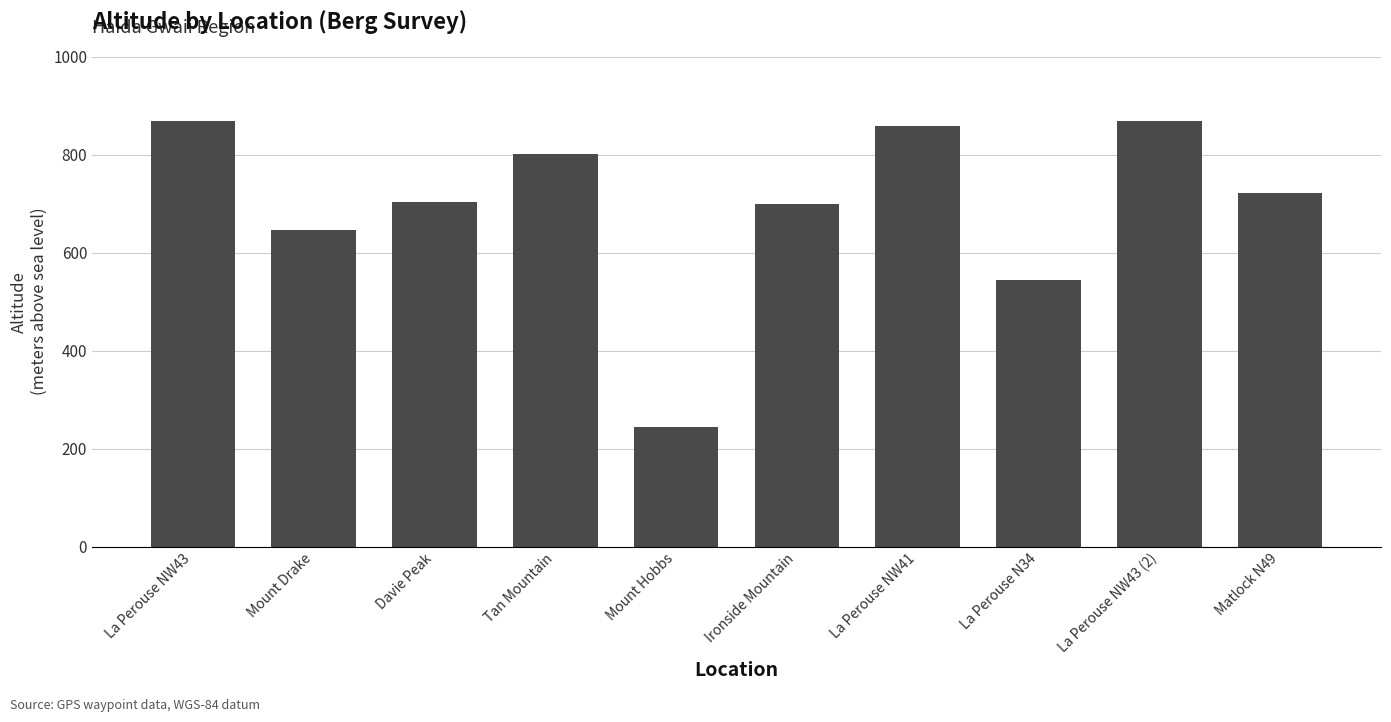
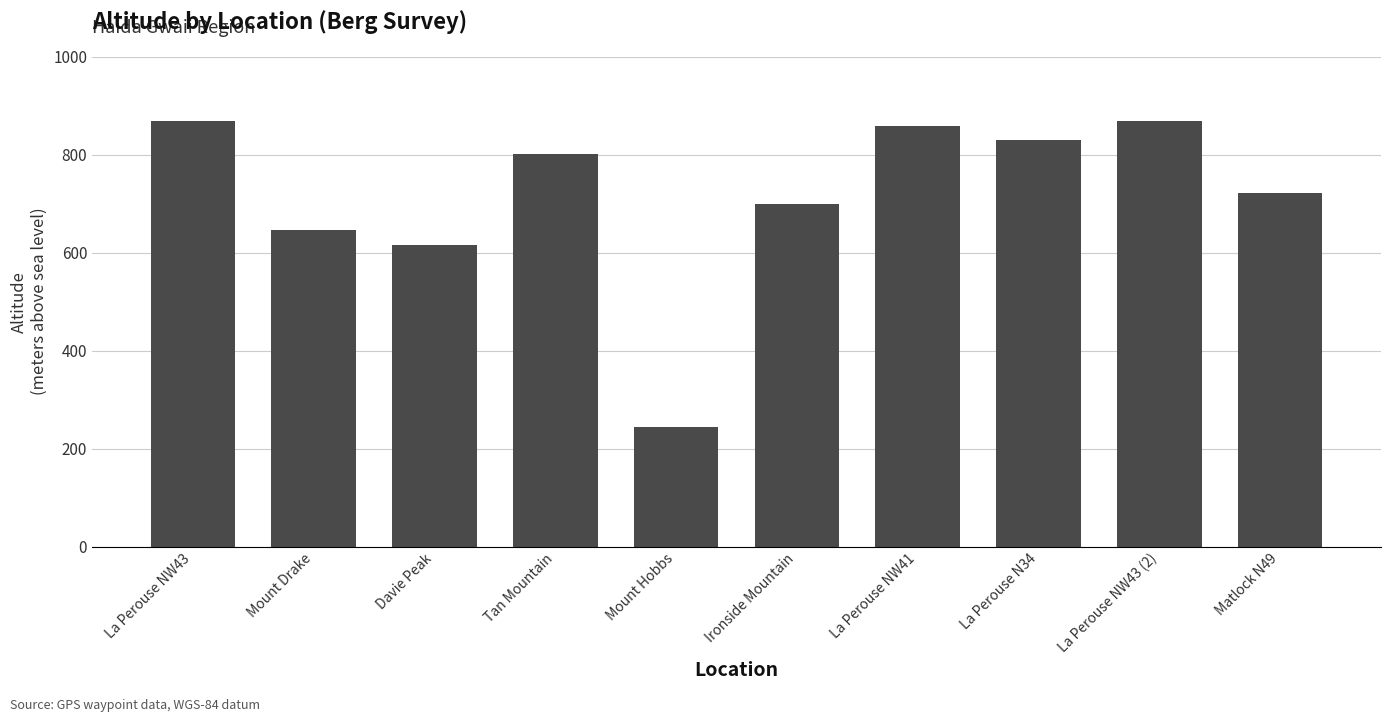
  {
    "La Perouse NW43": 870,
    "Mount Drake": 650,
-   "Davie Peak": 700,
+   "Davie Peak": 620,
    "Tan Mountain": 800,
    "Mount Hobbs": 250,
    "Ironside Mountain": 700,
    "La Perouse NW41": 860,
-   "La Perouse N34": 540,
+   "La Perouse N34": 830,
    "La Perouse NW43 (2)": 870,
    "Matlock N49": 720
  }
